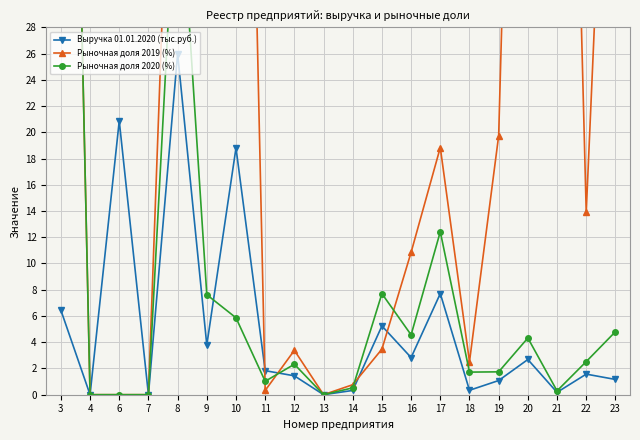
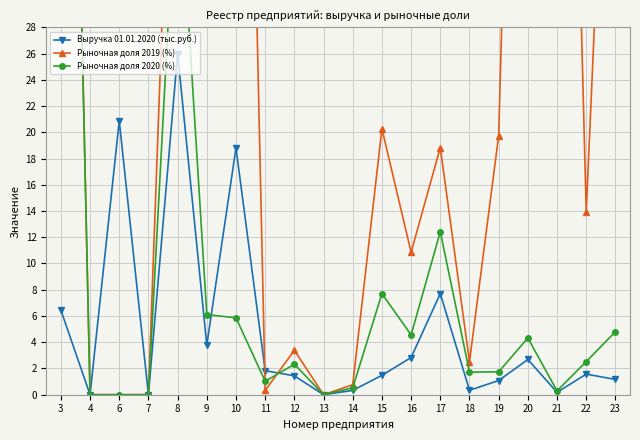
  {
    "Выручка 01.01.2020 (тыс.руб.)": {
      "3": 6.4,
      "6": 20.9,
      "9": 3.8,
      "10": 18.8,
      "11": 1.8,
      "12": 1.4,
      "14": 0.3,
-     "15": 5.2,
+     "15": 1.5,
      "16": 2.8,
      "17": 7.7,
      "18": 0.3,
      "19": 1.1,
      "20": 2.7,
      "22": 1.6,
      "23": 1.2
    },
    "Рыночная доля 2019 (%)": {
      "11": 0.3,
      "12": 3.4,
      "14": 0.8,
-     "15": 3.5,
+     "15": 20.3,
      "16": 10.9,
      "17": 18.8,
      "18": 2.5,
      "19": 19.7,
      "22": 13.9
    },
    "Рыночная доля 2020 (%)": {
-     "9": 7.6,
+     "9": 6.1,
      "10": 5.9,
      "11": 1.0,
      "12": 2.3,
      "14": 0.5,
      "15": 7.7,
      "16": 4.6,
      "17": 12.4,
      "18": 1.7,
      "19": 1.7,
      "20": 4.3,
      "22": 2.5,
      "23": 4.8
    }
  }
